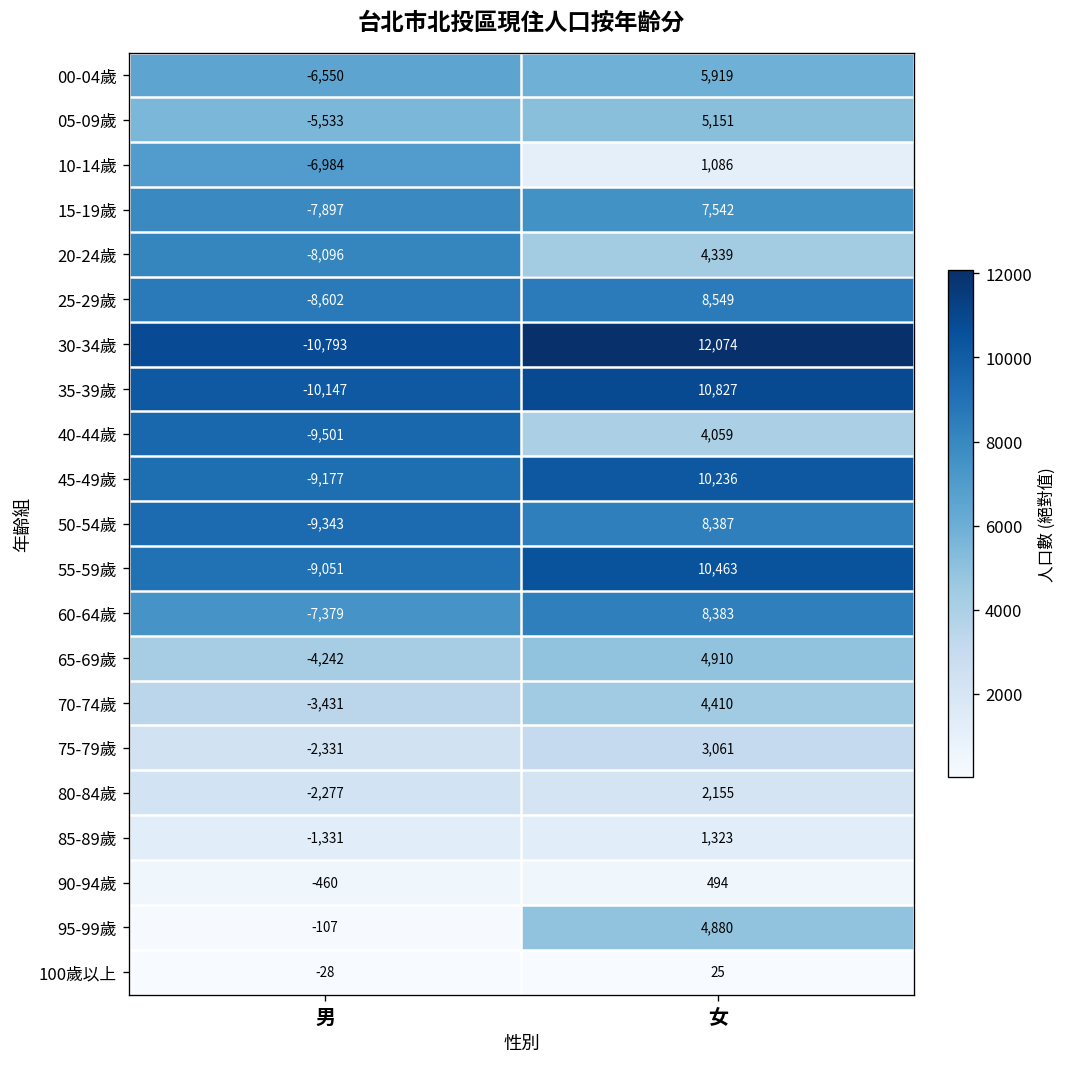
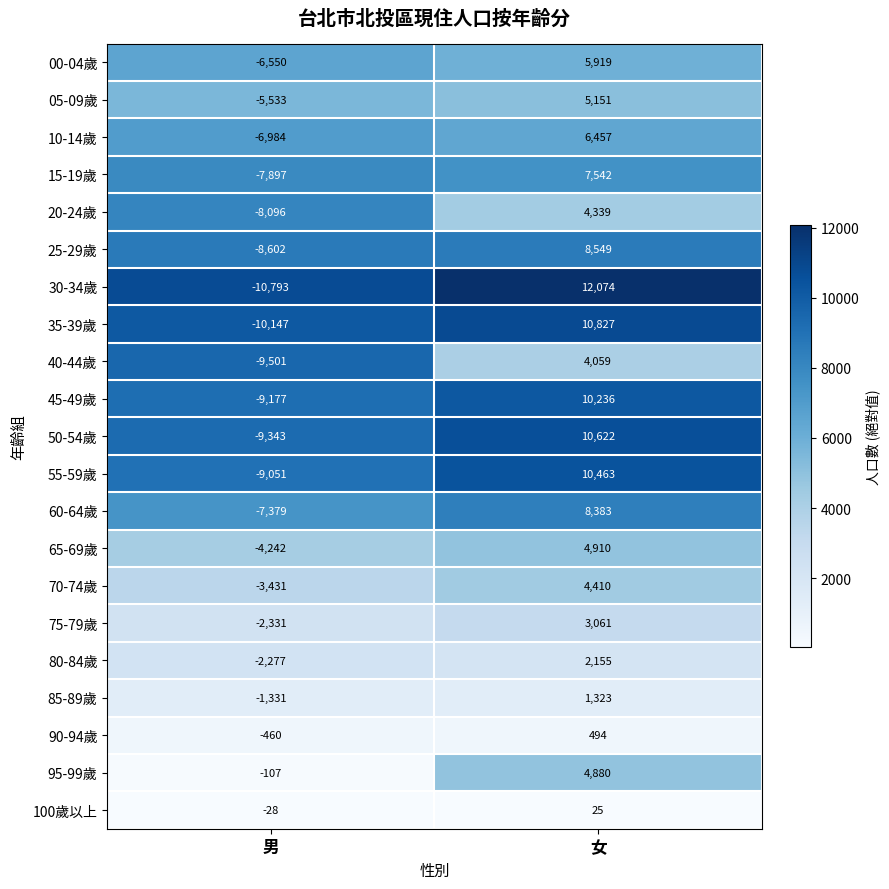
  {
    "00-04歲": {
      "男": "-6,550",
      "女": "5,919"
    },
    "05-09歲": {
      "男": "-5,533",
      "女": "5,151"
    },
    "10-14歲": {
      "男": "-6,984",
-     "女": "1,086"
+     "女": "6,457"
    },
    "15-19歲": {
      "男": "-7,897",
      "女": "7,542"
    },
    "20-24歲": {
      "男": "-8,096",
      "女": "4,339"
    },
    "25-29歲": {
      "男": "-8,602",
      "女": "8,549"
    },
    "30-34歲": {
      "男": "-10,793",
      "女": "12,074"
    },
    "35-39歲": {
      "男": "-10,147",
      "女": "10,827"
    },
    "40-44歲": {
      "男": "-9,501",
      "女": "4,059"
    },
    "45-49歲": {
      "男": "-9,177",
      "女": "10,236"
    },
    "50-54歲": {
      "男": "-9,343",
-     "女": "8,387"
+     "女": "10,622"
    },
    "55-59歲": {
      "男": "-9,051",
      "女": "10,463"
    },
    "60-64歲": {
      "男": "-7,379",
      "女": "8,383"
    },
    "65-69歲": {
      "男": "-4,242",
      "女": "4,910"
    },
    "70-74歲": {
      "男": "-3,431",
      "女": "4,410"
    },
    "75-79歲": {
      "男": "-2,331",
      "女": "3,061"
    },
    "80-84歲": {
      "男": "-2,277",
      "女": "2,155"
    },
    "85-89歲": {
      "男": "-1,331",
      "女": "1,323"
    },
    "90-94歲": {
      "男": "-460",
      "女": "494"
    },
    "95-99歲": {
      "男": "-107",
      "女": "4,880"
    },
    "100歲以上": {
      "男": "-28",
      "女": "25"
    }
  }
